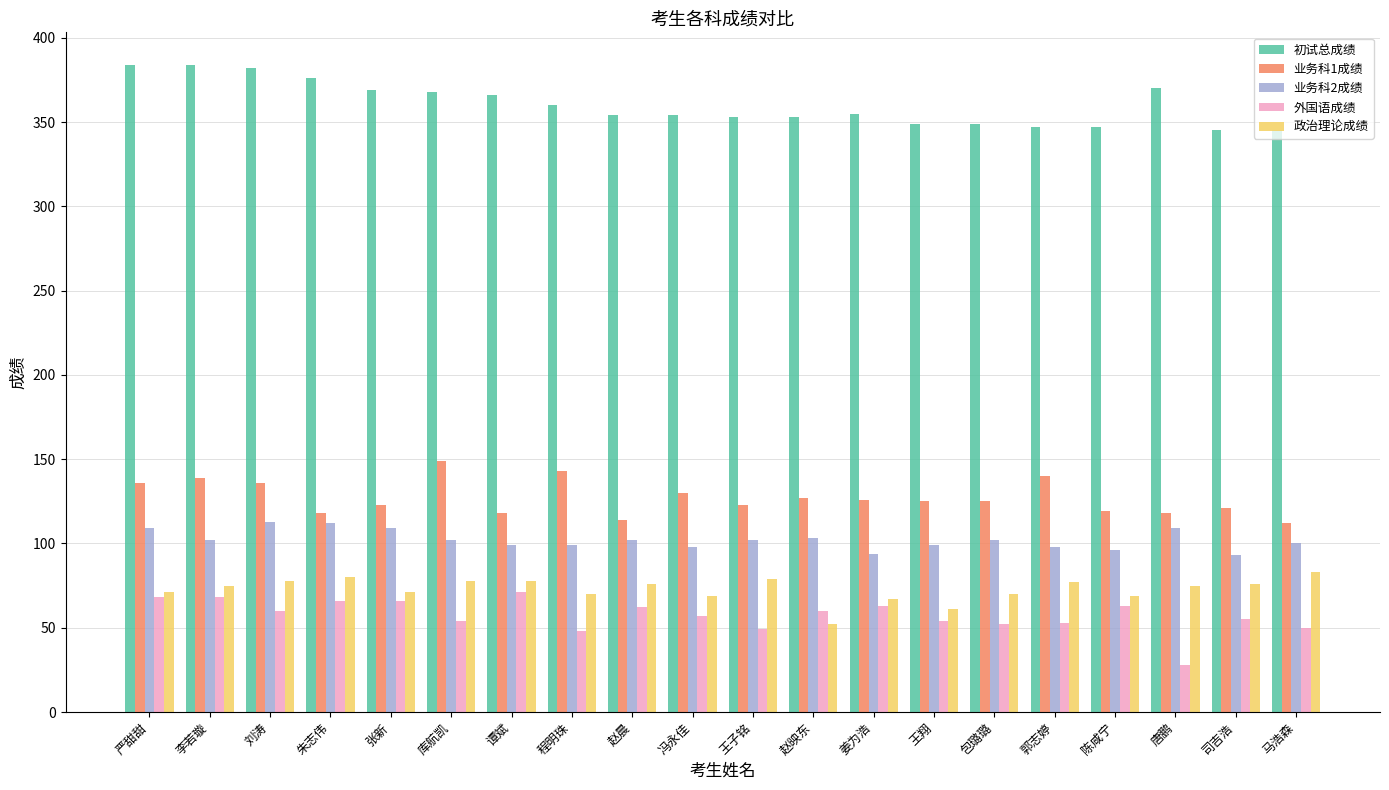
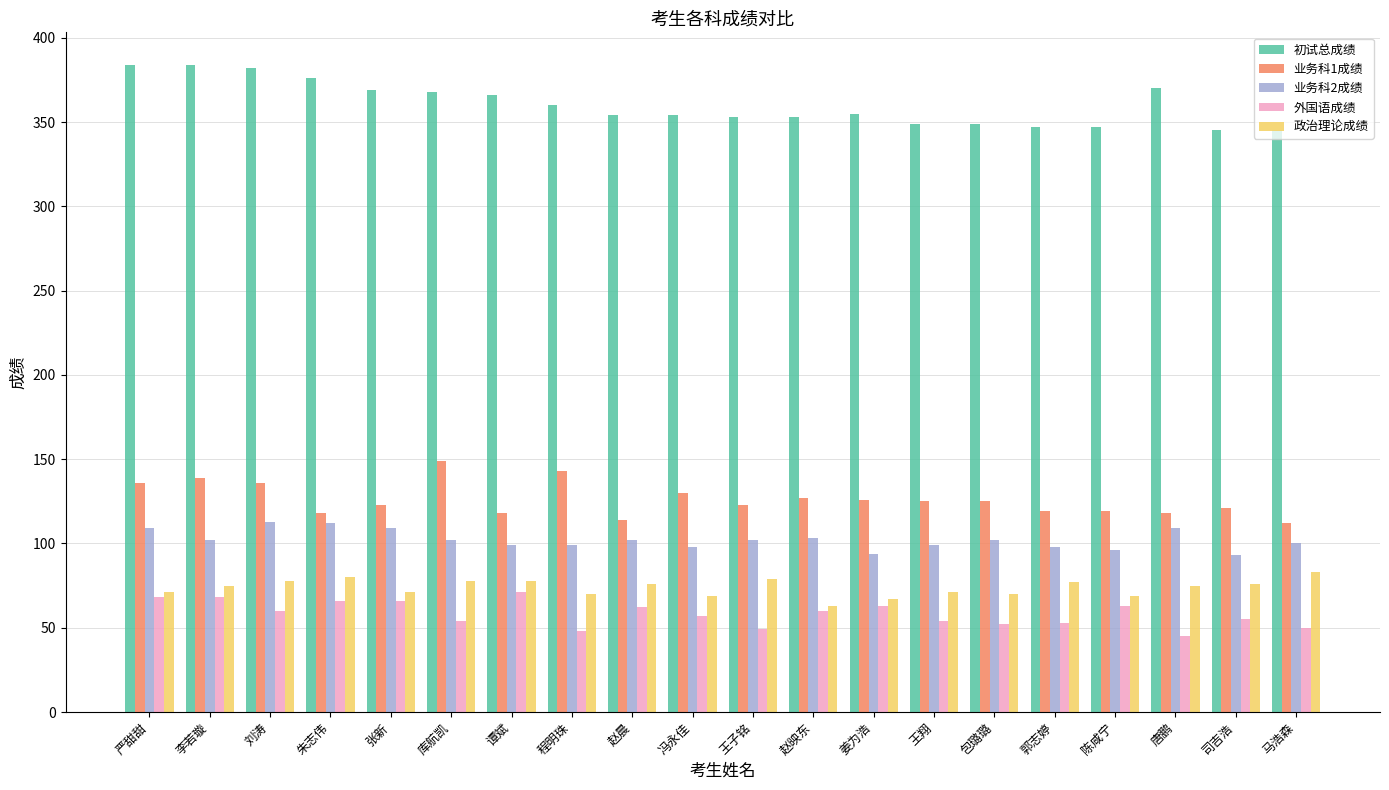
  {
    "初试总成绩": {
      "严甜甜": 384,
      "李若璇": 384,
      "刘涛": 382,
      "朱志伟": 376,
      "张新": 369,
      "库航凯": 368,
      "谭斌": 366,
      "程明珠": 360,
      "赵晨": 354,
      "冯永佳": 354,
      "王子铭": 353,
      "赵映东": 353,
      "姜为浩": 355,
      "王翔": 349,
      "包璐璐": 349,
      "郭志婷": 347,
      "陈咸宁": 347,
      "唐鹏": 370,
      "司吉浩": 345
    },
    "业务科1成绩": {
      "严甜甜": 136,
      "李若璇": 139,
      "刘涛": 136,
      "朱志伟": 118,
      "张新": 123,
      "库航凯": 149,
      "谭斌": 118,
      "程明珠": 143,
      "赵晨": 114,
      "冯永佳": 130,
      "王子铭": 123,
      "赵映东": 127,
      "姜为浩": 126,
      "王翔": 125,
      "包璐璐": 125,
-     "郭志婷": 140,
+     "郭志婷": 119,
      "陈咸宁": 119,
      "唐鹏": 118,
      "司吉浩": 121,
      "马浩森": 112
    },
    "业务科2成绩": {
      "严甜甜": 109,
      "李若璇": 102,
      "刘涛": 113,
      "朱志伟": 112,
      "张新": 109,
      "库航凯": 102,
      "谭斌": 99,
      "程明珠": 99,
      "赵晨": 102,
      "冯永佳": 98,
      "王子铭": 102,
      "赵映东": 103,
      "姜为浩": 94,
      "王翔": 99,
      "包璐璐": 102,
      "郭志婷": 98,
      "陈咸宁": 96,
      "唐鹏": 109,
      "司吉浩": 93,
      "马浩森": 100
    },
    "外国语成绩": {
      "严甜甜": 68,
      "李若璇": 68,
      "刘涛": 60,
      "朱志伟": 66,
      "张新": 66,
      "库航凯": 54,
      "谭斌": 71,
      "程明珠": 48,
      "赵晨": 62,
      "冯永佳": 57,
      "王子铭": 49,
      "赵映东": 60,
      "姜为浩": 63,
      "王翔": 54,
      "包璐璐": 52,
      "郭志婷": 53,
      "陈咸宁": 63,
-     "唐鹏": 28,
+     "唐鹏": 45,
      "司吉浩": 55,
      "马浩森": 50
    },
    "政治理论成绩": {
      "严甜甜": 71,
      "李若璇": 75,
      "刘涛": 78,
      "朱志伟": 80,
      "张新": 71,
      "库航凯": 78,
      "谭斌": 78,
      "程明珠": 70,
      "赵晨": 76,
      "冯永佳": 69,
      "王子铭": 79,
-     "赵映东": 52,
+     "赵映东": 63,
      "姜为浩": 67,
-     "王翔": 61,
+     "王翔": 71,
      "包璐璐": 70,
      "郭志婷": 77,
      "陈咸宁": 69,
      "唐鹏": 75,
      "司吉浩": 76,
      "马浩森": 83
    }
  }
